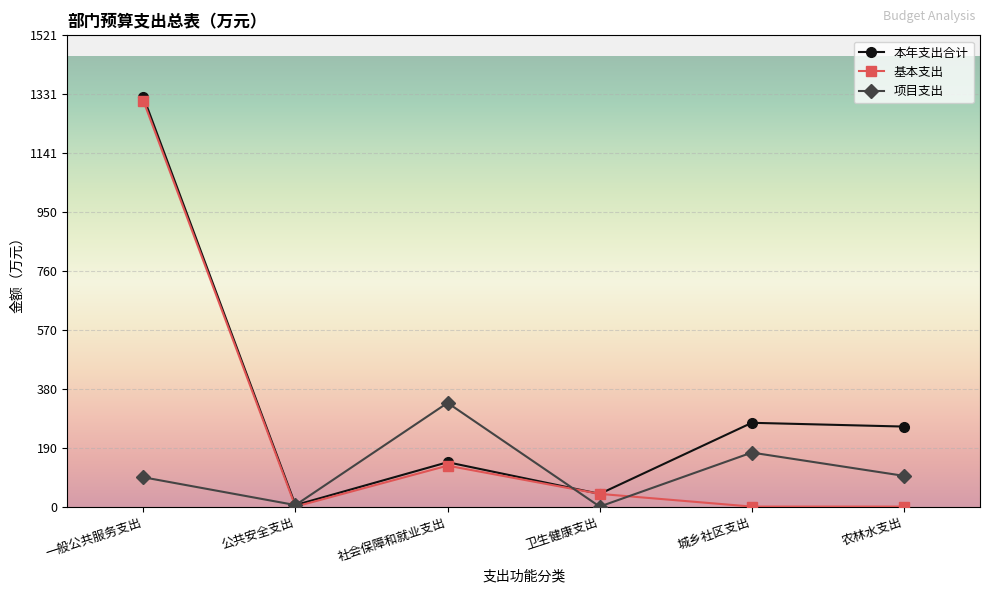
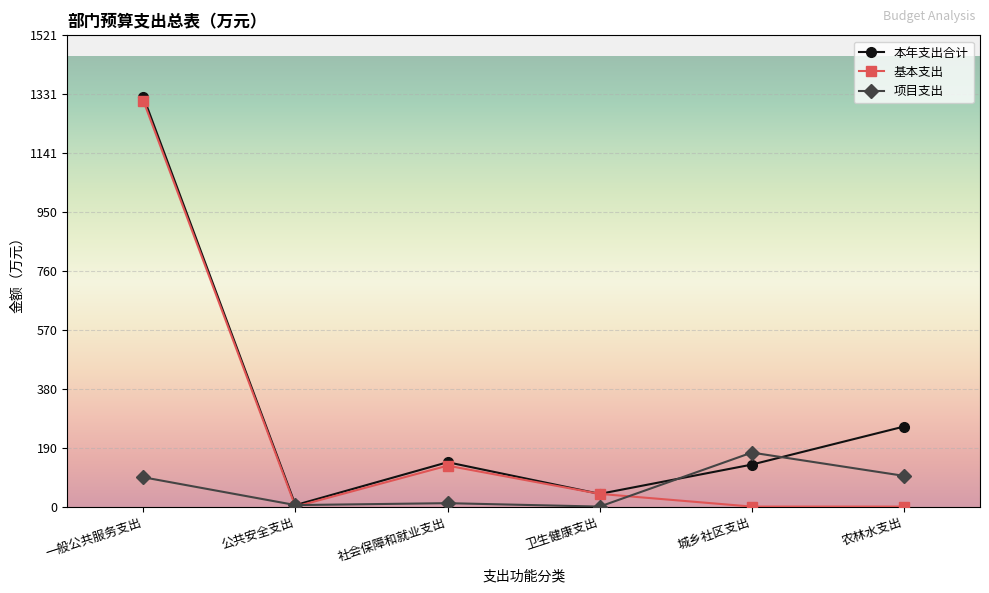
  {
    "本年支出合计": {
      "一般公共服务支出": 1320,
      "社会保障和就业支出": 140,
-     "城乡社区支出": 270,
+     "城乡社区支出": 140,
      "农林水支出": 260
    },
    "基本支出": {
      "一般公共服务支出": 1310,
      "社会保障和就业支出": 130,
      "城乡社区支出": 0,
      "农林水支出": 0
    },
    "项目支出": {
      "一般公共服务支出": 90,
-     "社会保障和就业支出": 330,
+     "社会保障和就业支出": 10,
      "卫生健康支出": 0,
      "城乡社区支出": 170,
      "农林水支出": 100
    }
  }
